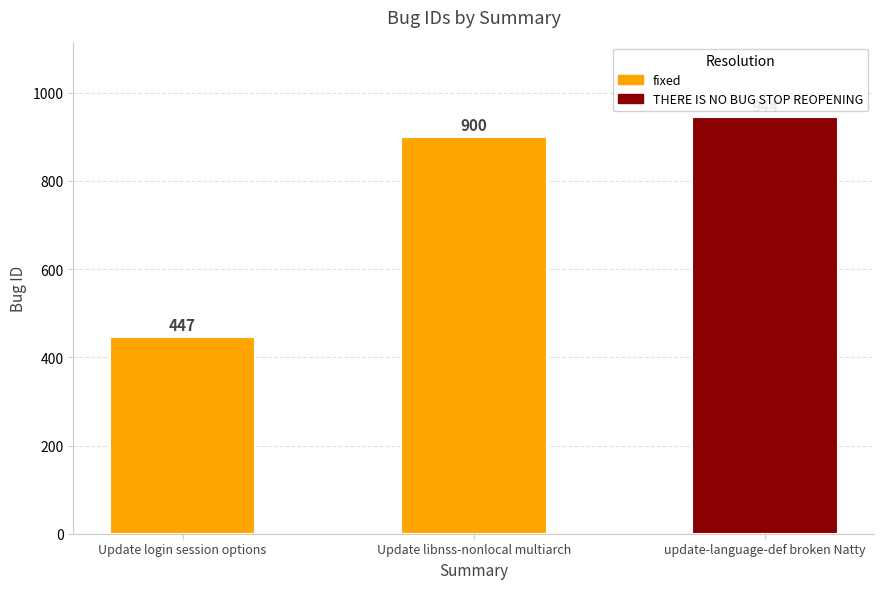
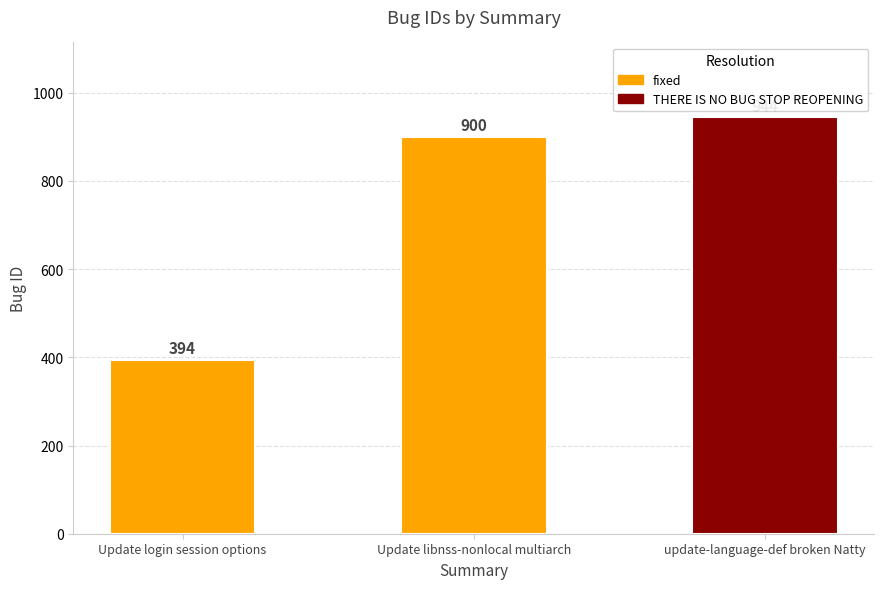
  {
-   "Update login session options": 447,
+   "Update login session options": 394,
    "Update libnss-nonlocal multiarch": 900
  }
